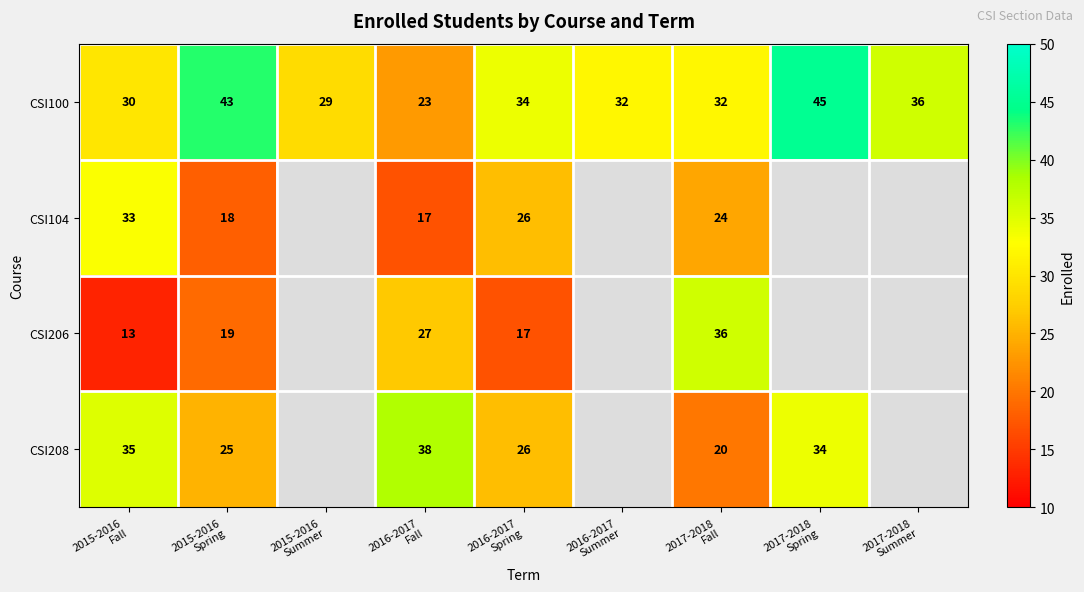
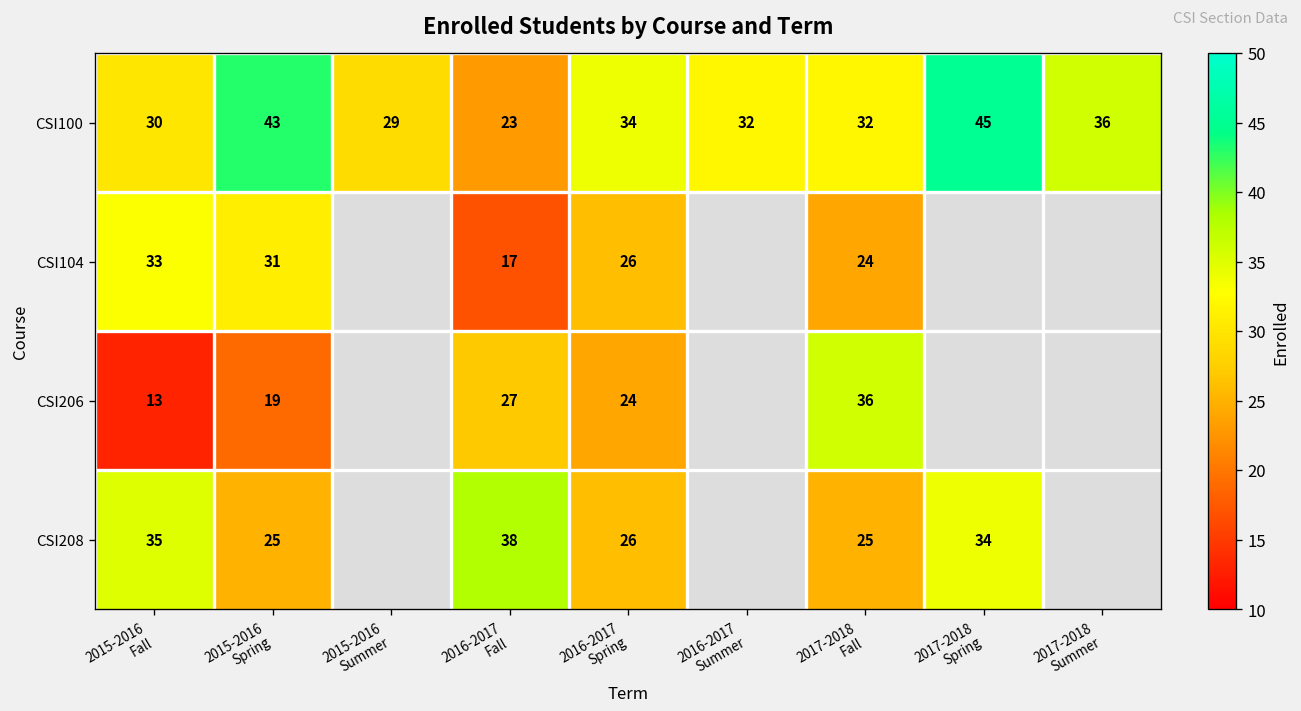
  {
    "CSI100": {
      "2015-2016 Fall": 30,
      "2015-2016 Spring": 43,
      "2015-2016 Summer": 29,
      "2016-2017 Fall": 23,
      "2016-2017 Spring": 34,
      "2016-2017 Summer": 32,
      "2017-2018 Fall": 32,
      "2017-2018 Spring": 45,
      "2017-2018 Summer": 36
    },
    "CSI104": {
      "2015-2016 Fall": 33,
-     "2015-2016 Spring": 18,
+     "2015-2016 Spring": 31,
      "2016-2017 Fall": 17,
      "2016-2017 Spring": 26,
      "2017-2018 Fall": 24
    },
    "CSI206": {
      "2015-2016 Fall": 13,
      "2015-2016 Spring": 19,
      "2016-2017 Fall": 27,
-     "2016-2017 Spring": 17,
+     "2016-2017 Spring": 24,
      "2017-2018 Fall": 36
    },
    "CSI208": {
      "2015-2016 Fall": 35,
      "2015-2016 Spring": 25,
      "2016-2017 Fall": 38,
      "2016-2017 Spring": 26,
-     "2017-2018 Fall": 20,
+     "2017-2018 Fall": 25,
      "2017-2018 Spring": 34
    }
  }
